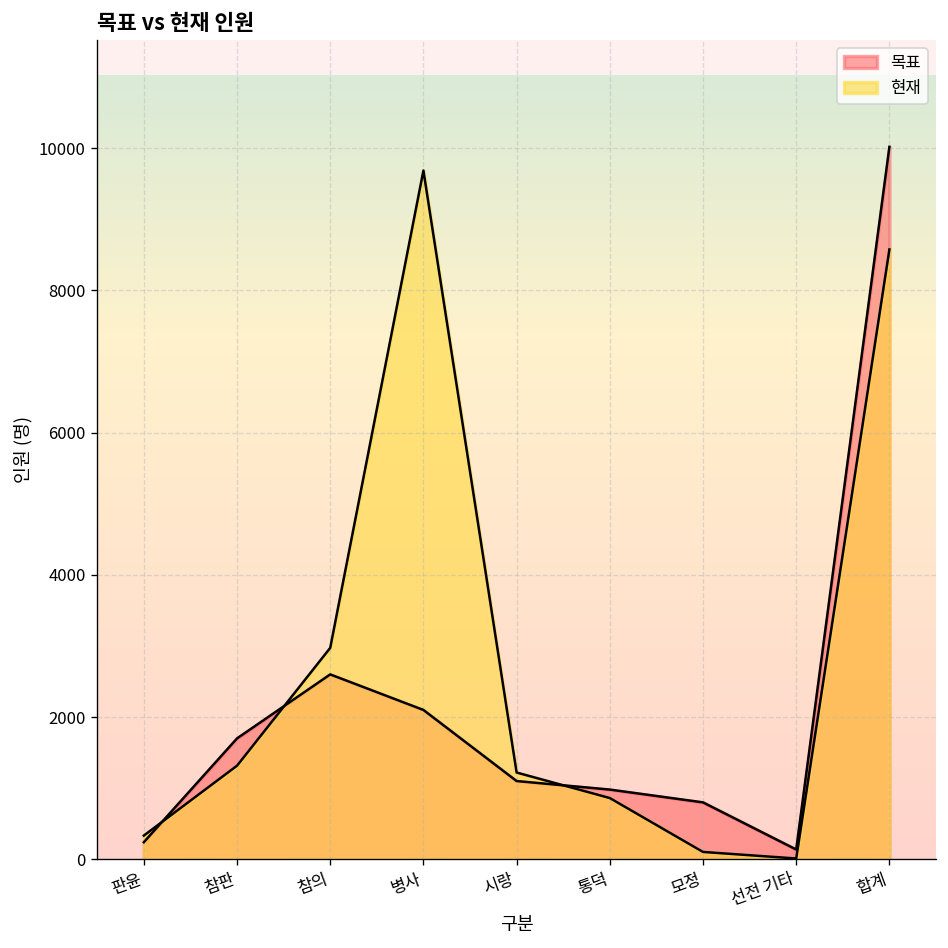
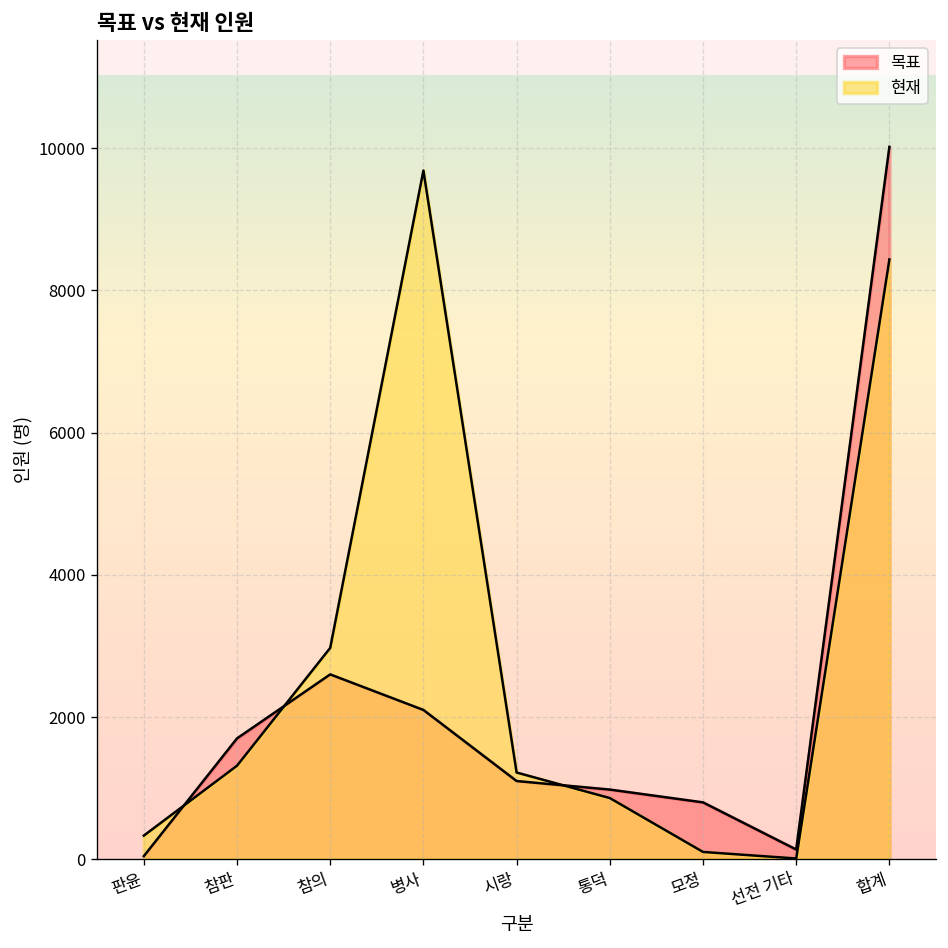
  {
    "목표": {
-     "판윤": 200,
+     "판윤": 0,
      "참판": 1700,
      "참의": 2600,
      "병사": 2100,
      "시랑": 1100,
      "통덕": 1000,
      "모정": 800,
      "선전 기타": 100,
      "합계": 10000
    },
    "현재": {
      "판윤": 300,
      "참판": 1300,
      "참의": 3000,
      "병사": 9700,
      "시랑": 1200,
      "통덕": 900,
      "모정": 100,
      "선전 기타": 0,
-     "합계": 8600
+     "합계": 8400
    }
  }
